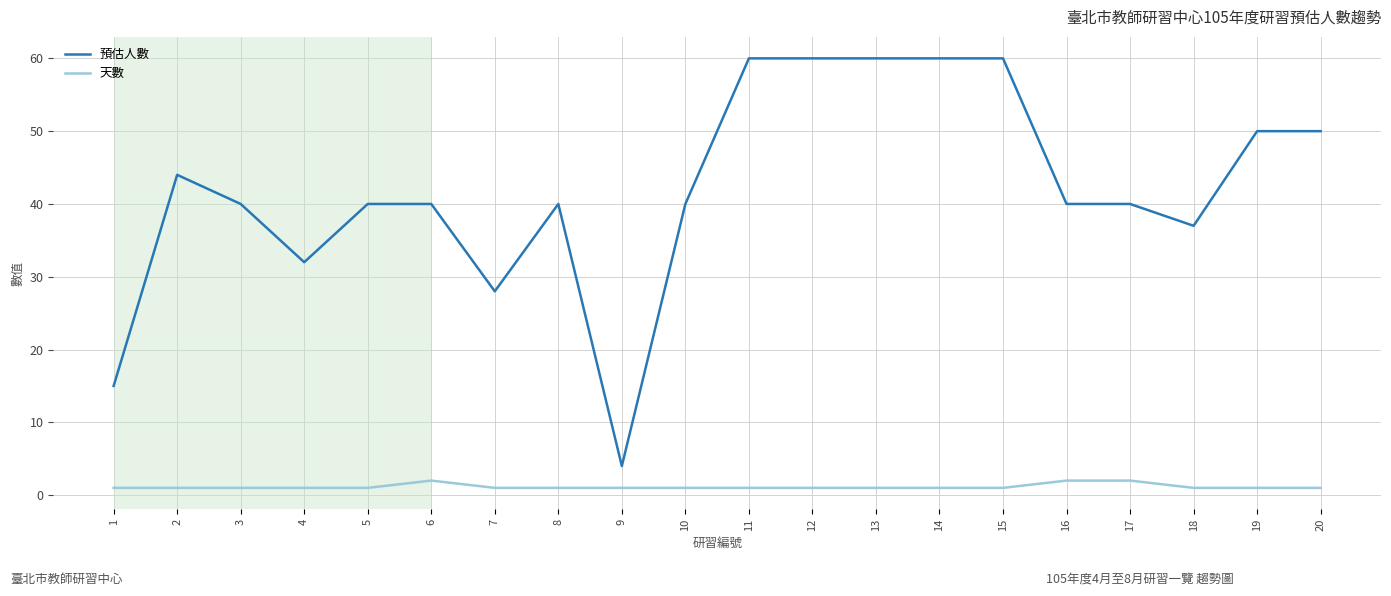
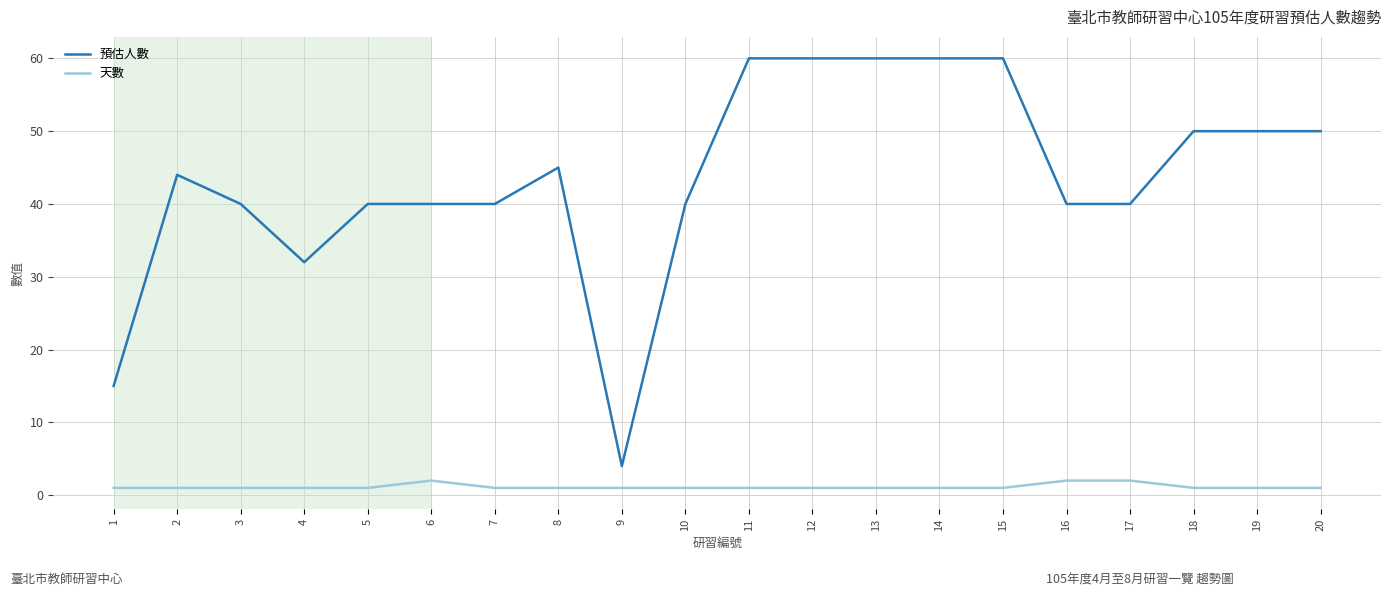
  {
    "預估人數": {
      "1": 15,
      "2": 44,
      "3": 40,
      "4": 32,
      "5": 40,
      "6": 40,
-     "7": 28,
-     "8": 40,
+     "7": 40,
+     "8": 45,
      "9": 4,
      "10": 40,
      "11": 60,
      "12": 60,
      "13": 60,
      "14": 60,
      "15": 60,
      "16": 40,
      "17": 40,
-     "18": 37,
+     "18": 50,
      "19": 50,
      "20": 50
    },
    "天數": {
      "1": 1,
      "2": 1,
      "3": 1,
      "4": 1,
      "5": 1,
      "6": 2,
      "7": 1,
      "8": 1,
      "9": 1,
      "10": 1,
      "11": 1,
      "12": 1,
      "13": 1,
      "14": 1,
      "15": 1,
      "16": 2,
      "17": 2,
      "18": 1,
      "19": 1,
      "20": 1
    }
  }
